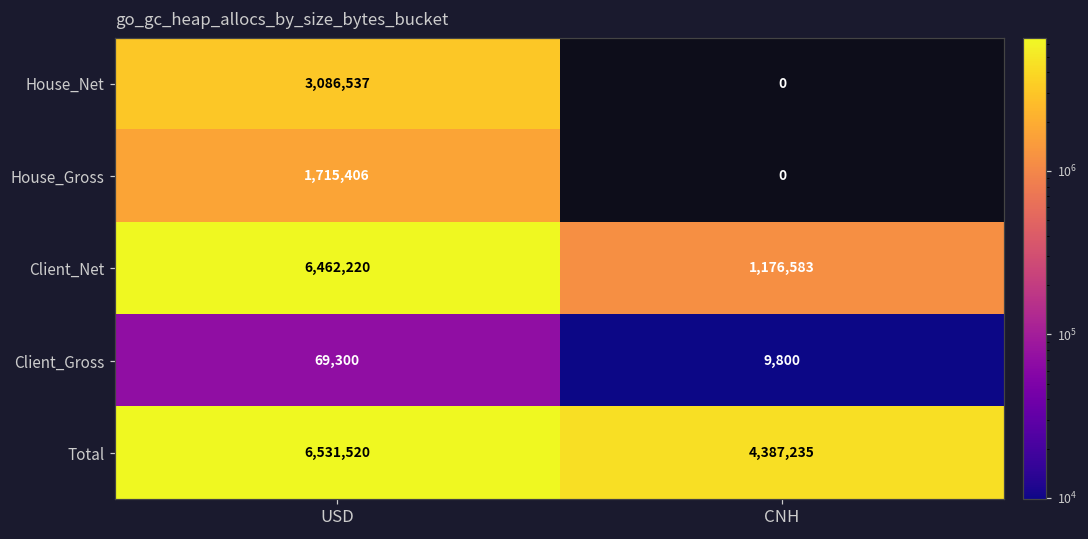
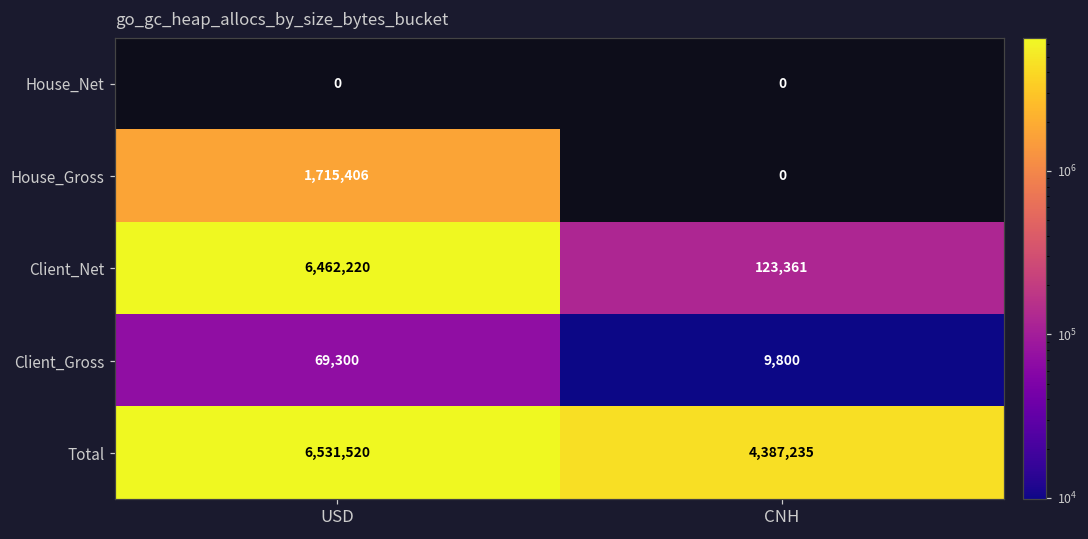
  {
    "House_Net": {
-     "USD": "3,086,537",
+     "USD": "0",
      "CNH": "0"
    },
    "House_Gross": {
      "USD": "1,715,406",
      "CNH": "0"
    },
    "Client_Net": {
      "USD": "6,462,220",
-     "CNH": "1,176,583"
+     "CNH": "123,361"
    },
    "Client_Gross": {
      "USD": "69,300",
      "CNH": "9,800"
    },
    "Total": {
      "USD": "6,531,520",
      "CNH": "4,387,235"
    }
  }
